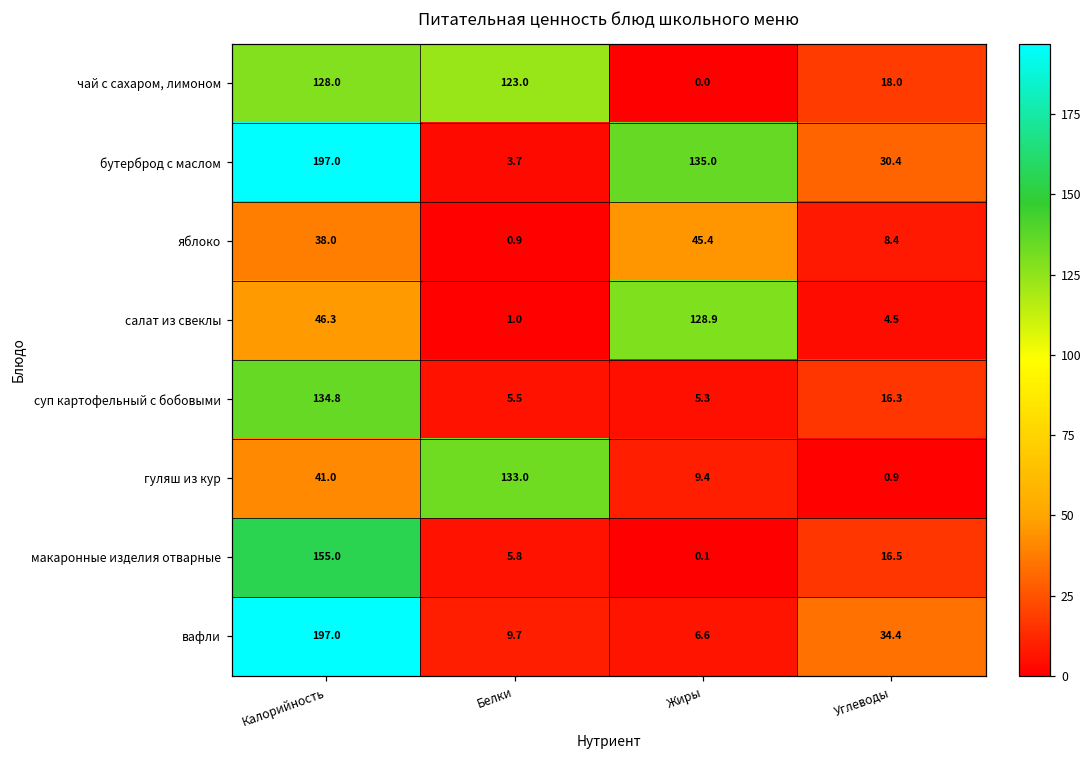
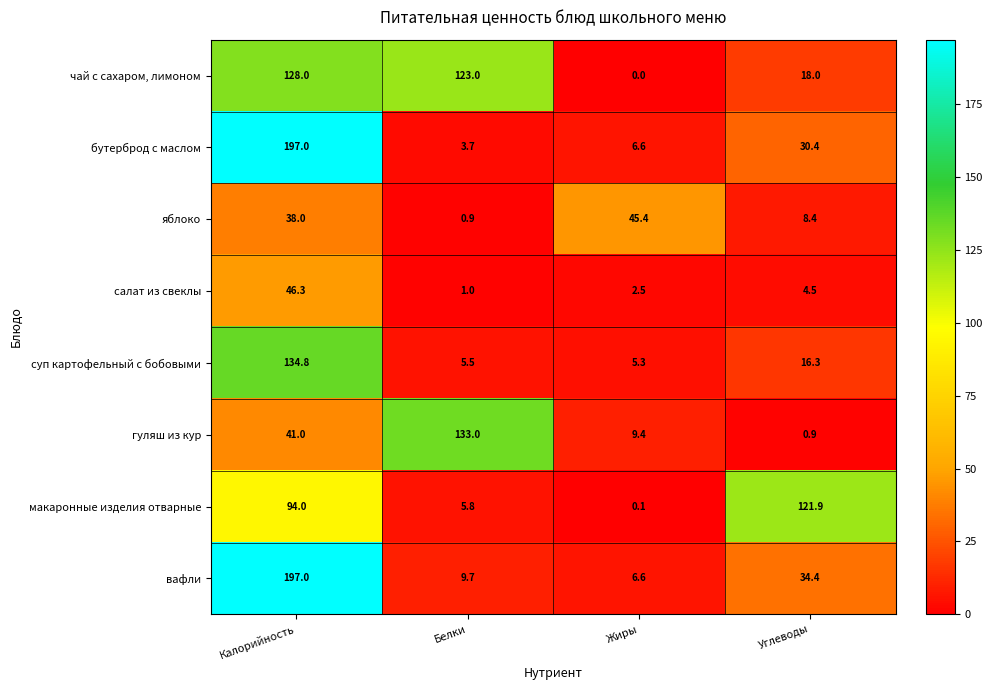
  {
    "чай с сахаром, лимоном": {
      "Калорийность": 128.0,
      "Белки": 123.0,
      "Жиры": 0.0,
      "Углеводы": 18.0
    },
    "бутерброд с маслом": {
      "Калорийность": 197.0,
      "Белки": 3.7,
-     "Жиры": 135.0,
+     "Жиры": 6.6,
      "Углеводы": 30.4
    },
    "яблоко": {
      "Калорийность": 38.0,
      "Белки": 0.9,
      "Жиры": 45.4,
      "Углеводы": 8.4
    },
    "салат из свеклы": {
      "Калорийность": 46.3,
      "Белки": 1.0,
-     "Жиры": 128.9,
+     "Жиры": 2.5,
      "Углеводы": 4.5
    },
    "суп картофельный с бобовыми": {
      "Калорийность": 134.8,
      "Белки": 5.5,
      "Жиры": 5.3,
      "Углеводы": 16.3
    },
    "гуляш из кур": {
      "Калорийность": 41.0,
      "Белки": 133.0,
      "Жиры": 9.4,
      "Углеводы": 0.9
    },
    "макаронные изделия отварные": {
-     "Калорийность": 155.0,
+     "Калорийность": 94.0,
      "Белки": 5.8,
      "Жиры": 0.1,
-     "Углеводы": 16.5
+     "Углеводы": 121.9
    },
    "вафли": {
      "Калорийность": 197.0,
      "Белки": 9.7,
      "Жиры": 6.6,
      "Углеводы": 34.4
    }
  }
